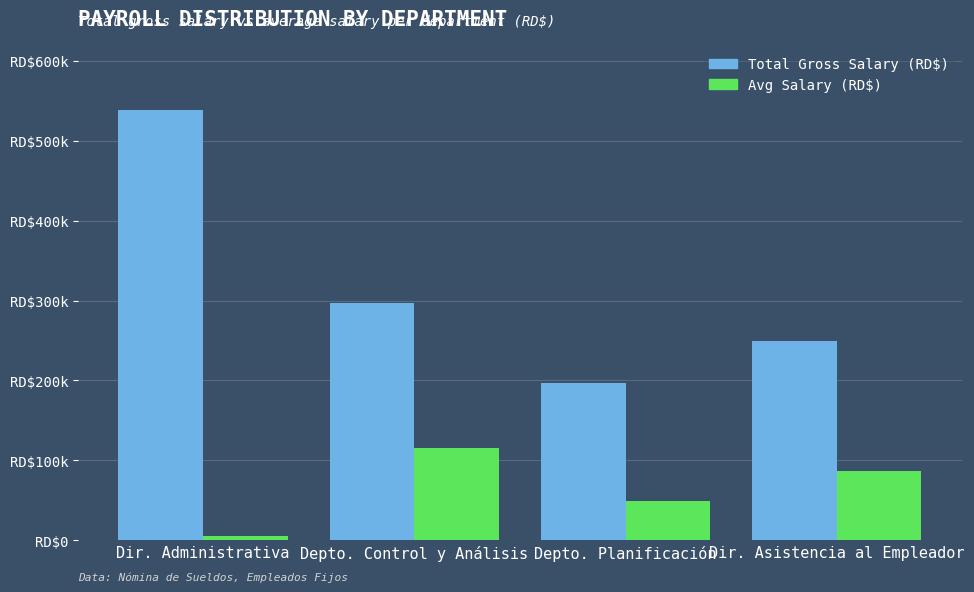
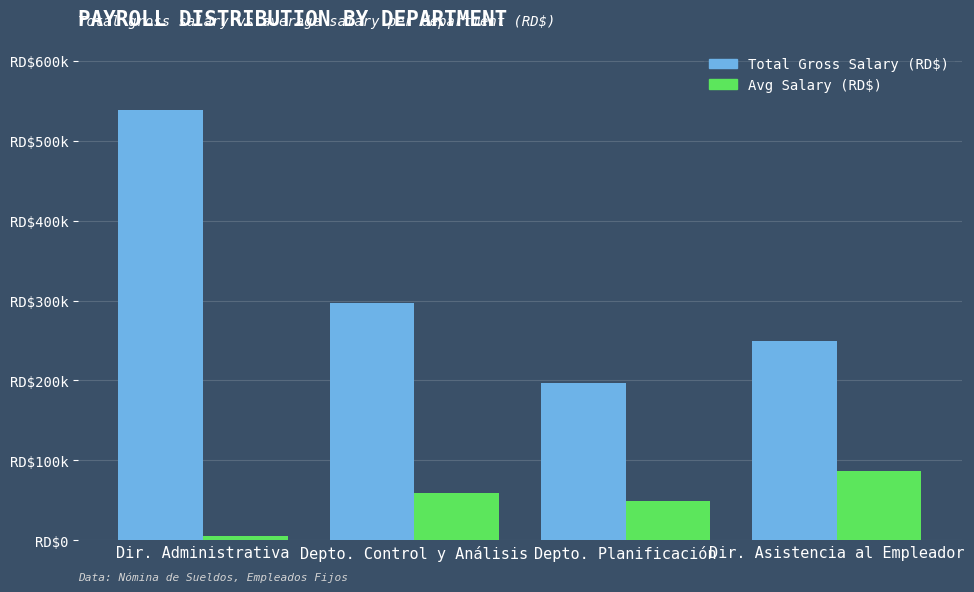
  {
    "Total Gross Salary (RD$)": {
      "Dir. Administrativa": "RD$540000",
      "Depto. Control y Análisis": "RD$300000",
      "Depto. Planificación": "RD$200000",
      "Dir. Asistencia al Empleador": "RD$250000"
    },
    "Avg Salary (RD$)": {
      "Dir. Administrativa": "RD$10000",
-     "Depto. Control y Análisis": "RD$120000",
+     "Depto. Control y Análisis": "RD$60000",
      "Depto. Planificación": "RD$50000",
      "Dir. Asistencia al Empleador": "RD$90000"
    }
  }
